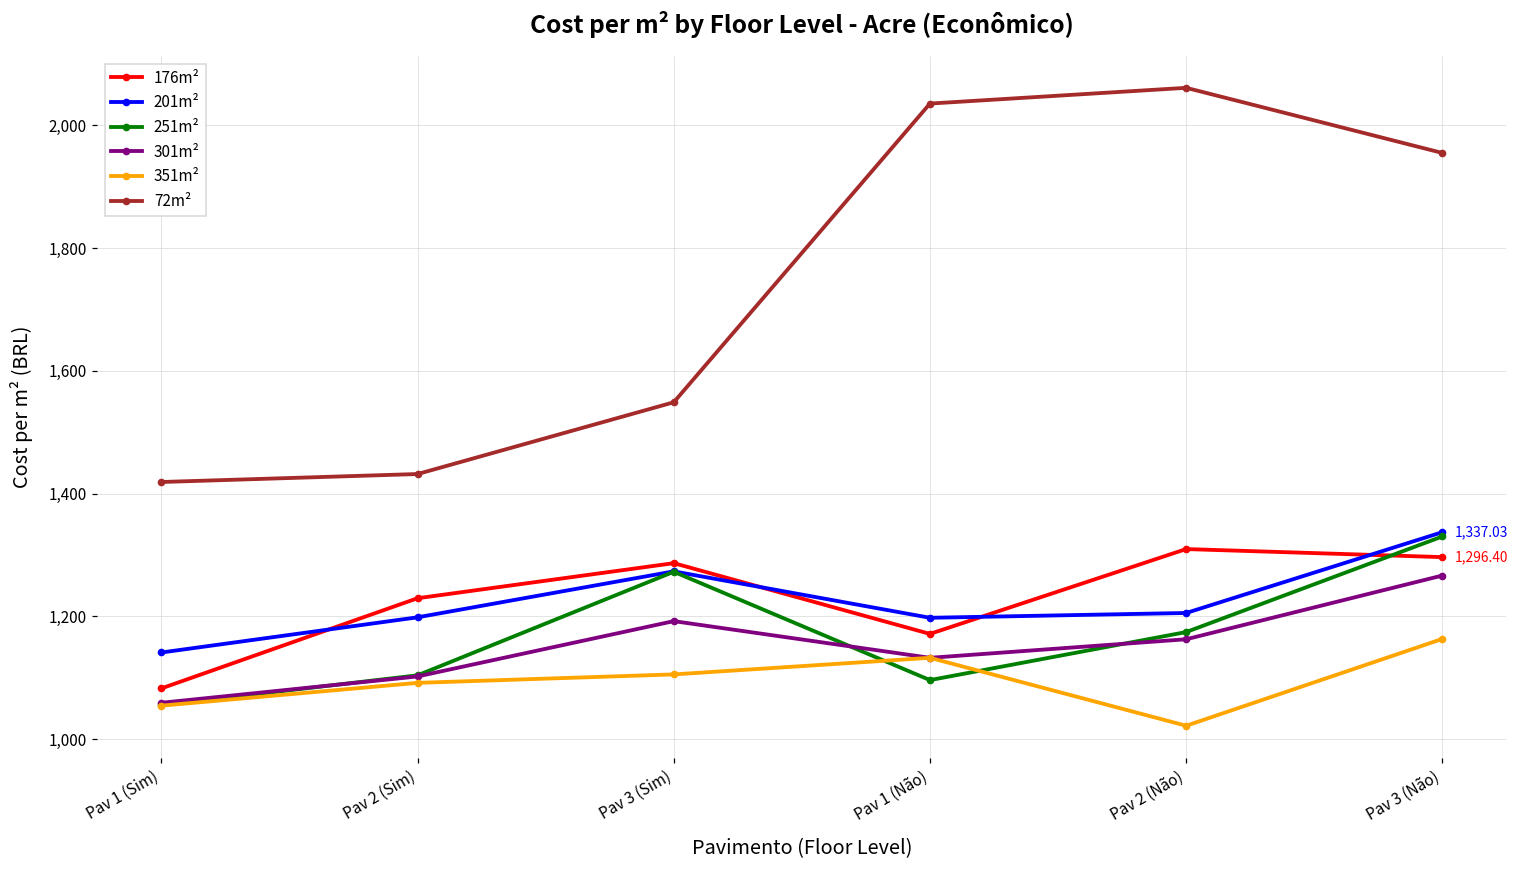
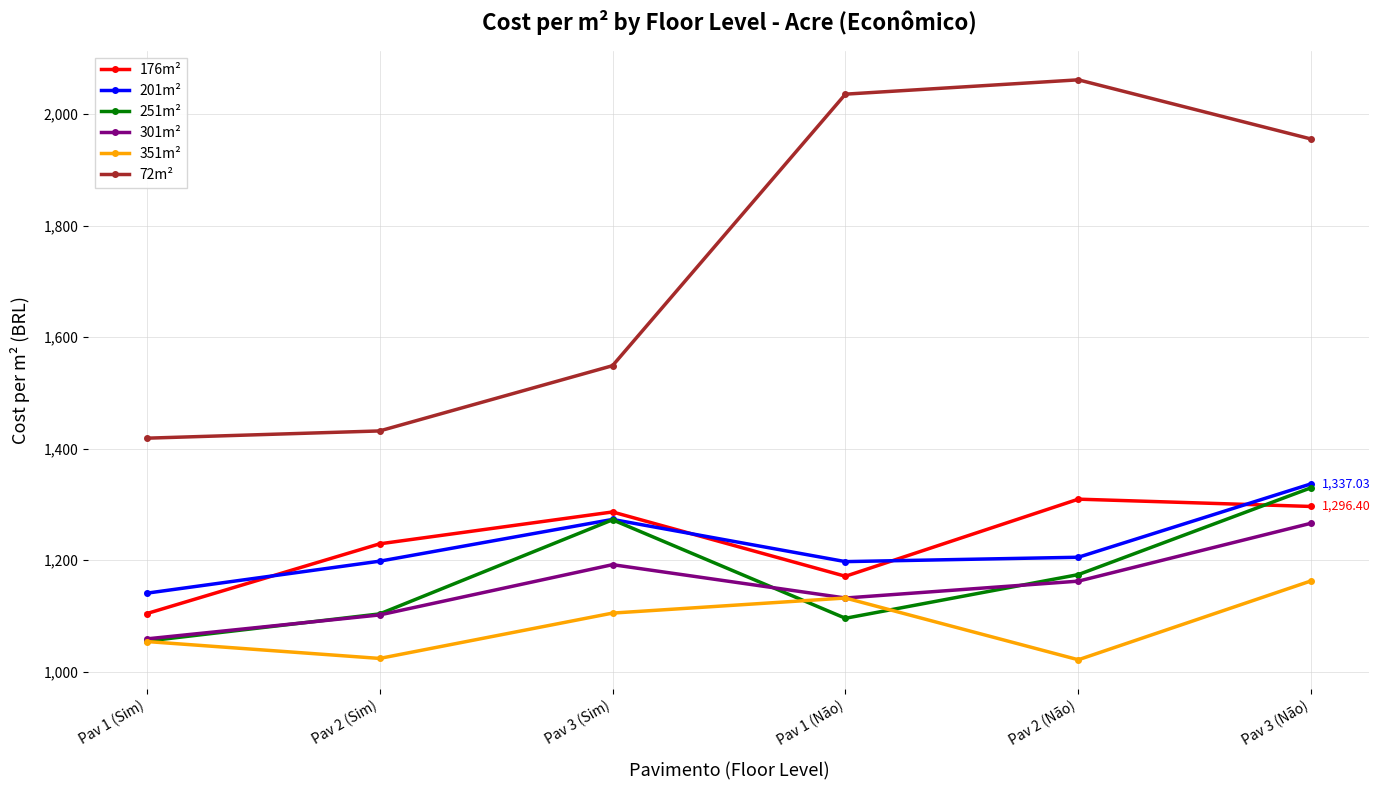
  {
    "176m²": {
-     "Pav 1 (Sim)": "1,080",
+     "Pav 1 (Sim)": "1,100",
      "Pav 2 (Sim)": "1,230",
      "Pav 3 (Sim)": "1,290",
      "Pav 1 (Não)": "1,170",
      "Pav 2 (Não)": "1,310"
    },
    "201m²": {
      "Pav 3 (Não)": "1,337.03"
    },
    "251m²": {
      "Pav 1 (Não)": "1,100",
      "Pav 2 (Não)": "1,170"
    },
    "301m²": {
      "Pav 3 (Sim)": "1,190",
      "Pav 2 (Não)": "1,160",
      "Pav 3 (Não)": "1,270"
    },
    "351m²": {
-     "Pav 2 (Sim)": "1,090",
+     "Pav 2 (Sim)": "1,020",
      "Pav 3 (Sim)": "1,110",
      "Pav 2 (Não)": "1,020",
      "Pav 3 (Não)": "1,160"
    },
    "72m²": {
      "Pav 1 (Sim)": "1,420",
      "Pav 2 (Sim)": "1,430",
      "Pav 3 (Sim)": "1,550",
      "Pav 1 (Não)": "2,040",
      "Pav 2 (Não)": "2,060",
      "Pav 3 (Não)": "1,960"
    }
  }
